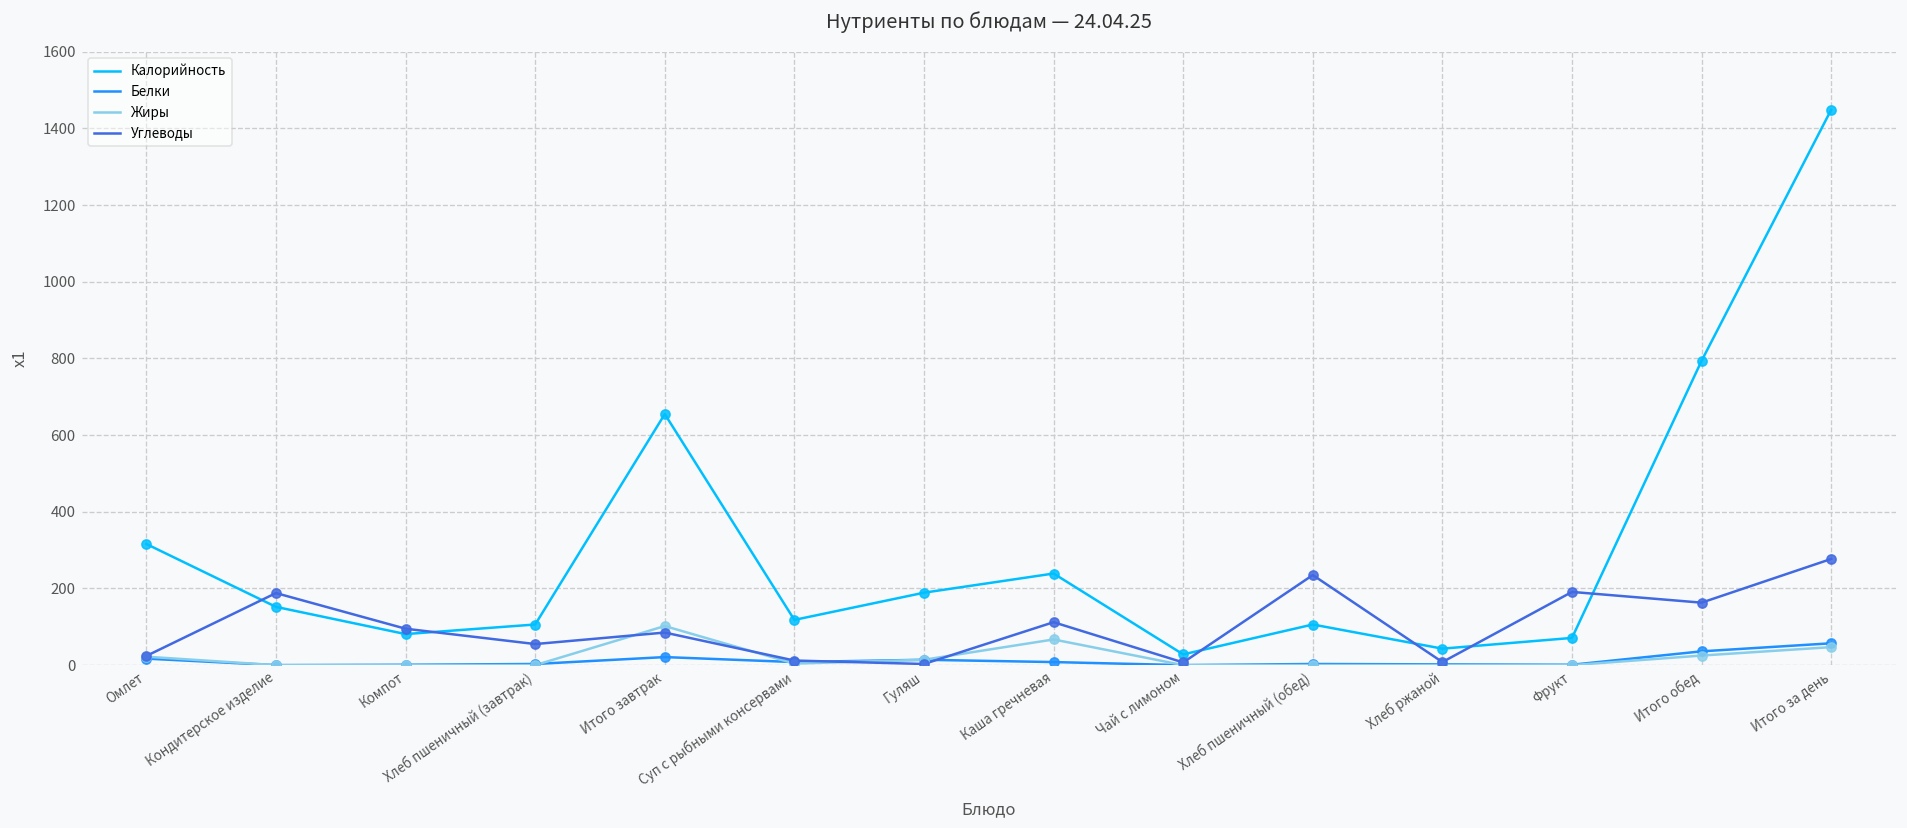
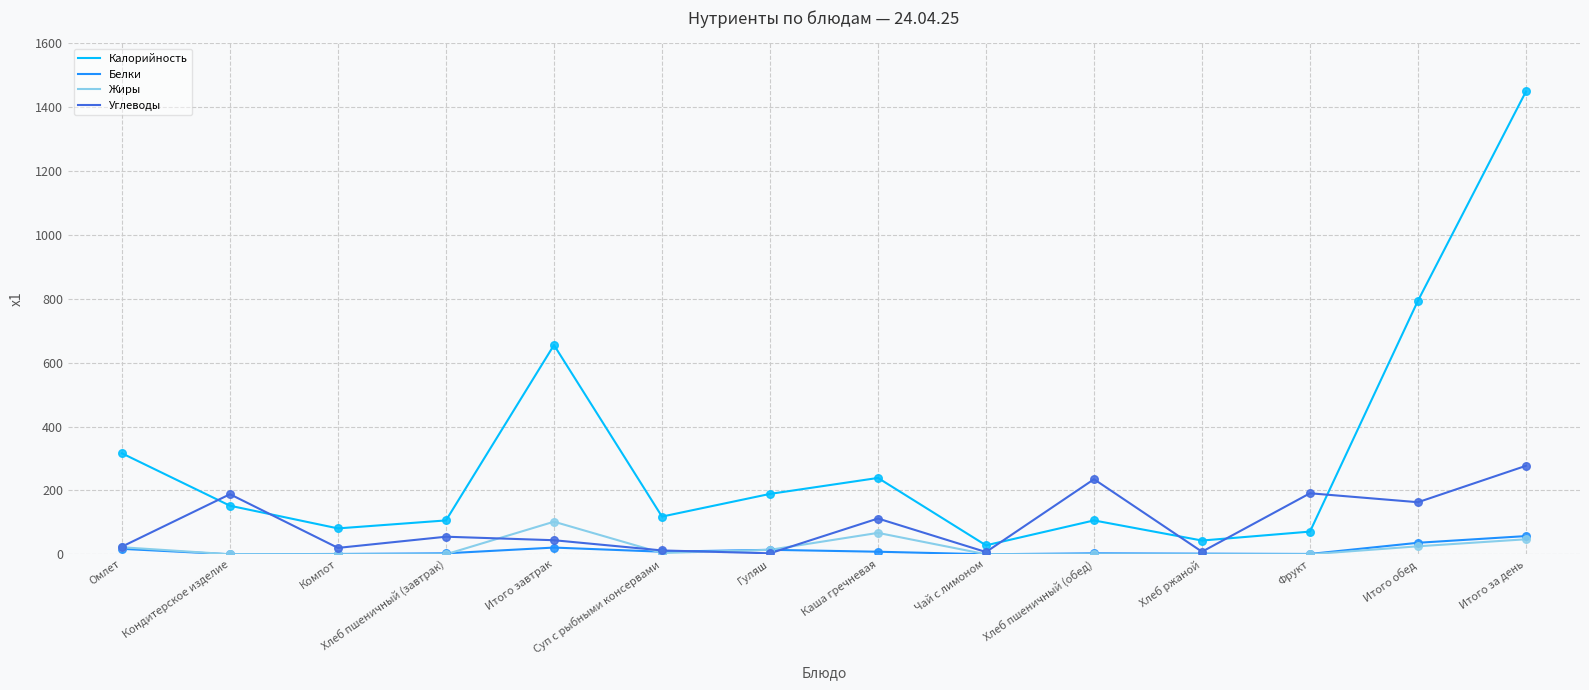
  {
    "Жиры": {
      "Итого завтрак": 100,
      "Каша гречневая": 70,
      "Итого обед": 30,
      "Итого за день": 50
    },
    "Углеводы": {
      "Кондитерское изделие": 190,
-     "Компот": 100,
+     "Компот": 20,
      "Хлеб пшеничный (завтрак)": 60,
-     "Итого завтрак": 90,
+     "Итого завтрак": 40,
      "Гуляш": 0,
      "Каша гречневая": 110,
      "Хлеб пшеничный (обед)": 240,
      "Фрукт": 190,
      "Итого обед": 160,
      "Итого за день": 280
    }
  }
